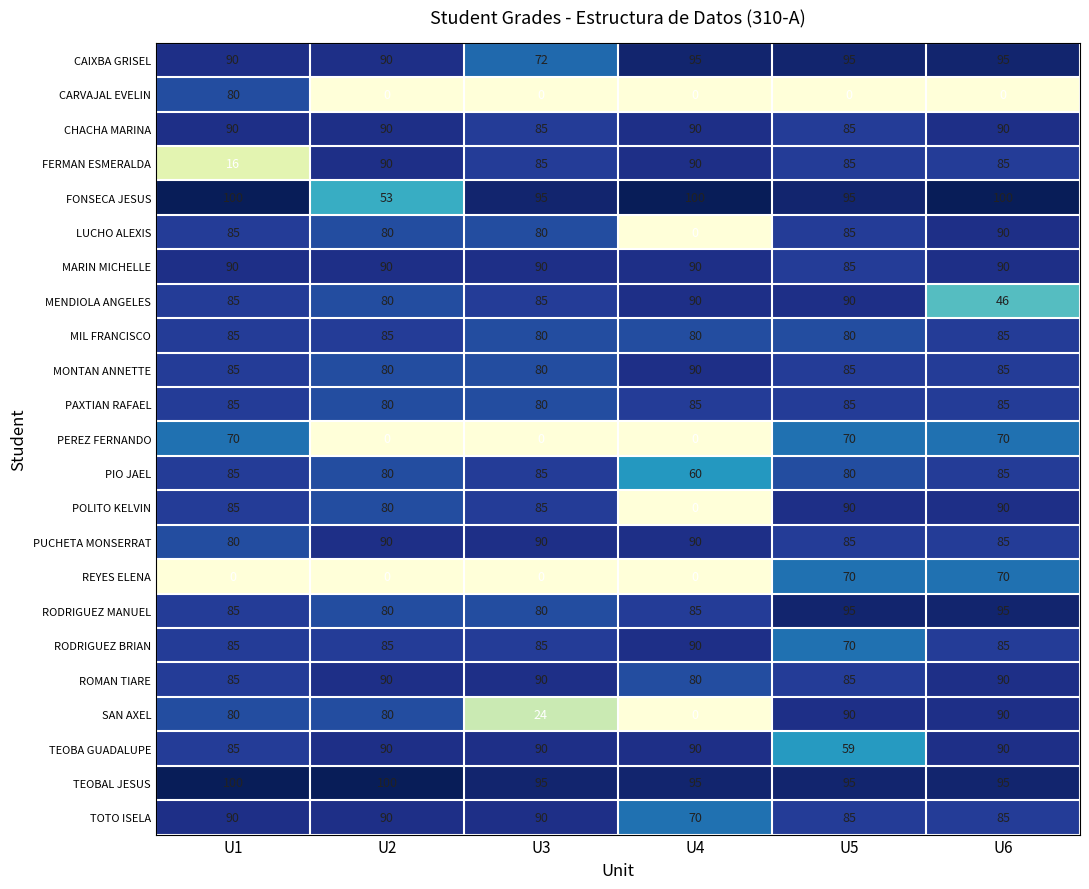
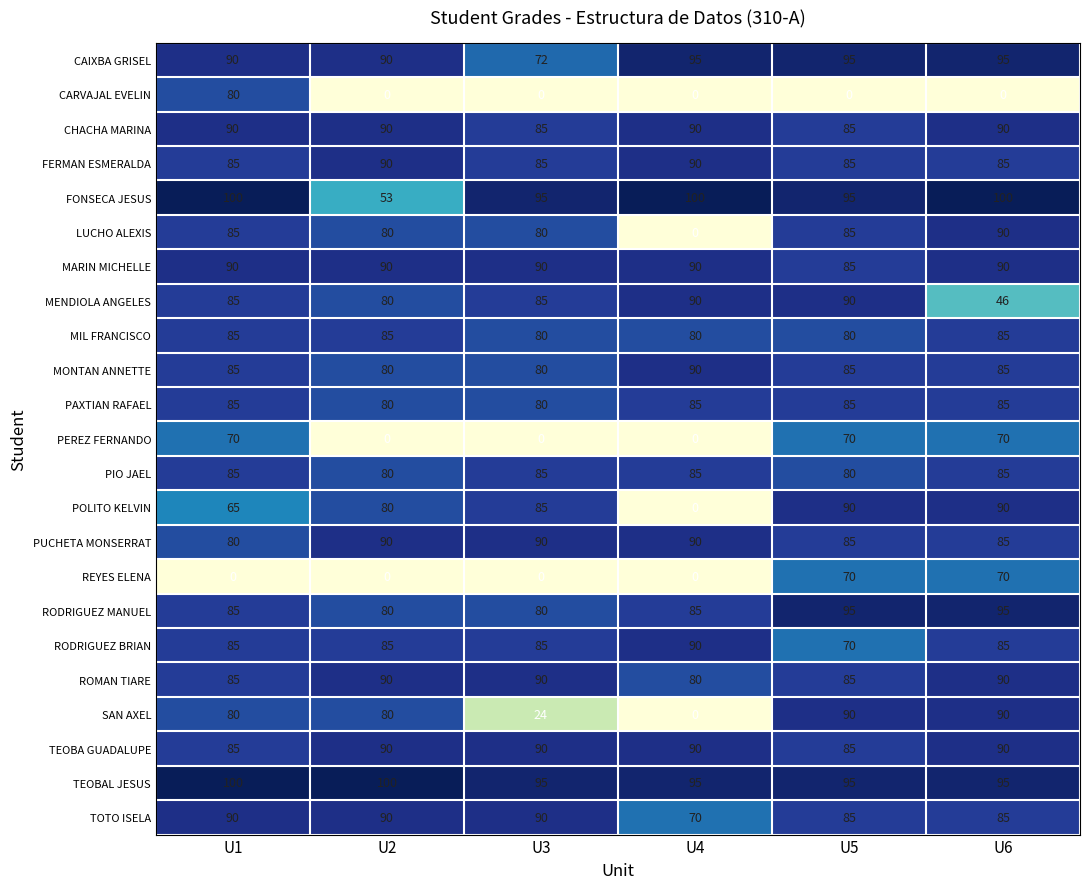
  {
    "CAIXBA GRISEL": {
      "U1": 90,
      "U2": 90,
      "U3": 72,
      "U4": 95,
      "U5": 95,
      "U6": 95
    },
    "CARVAJAL EVELIN": {
      "U1": 80
    },
    "CHACHA MARINA": {
      "U1": 90,
      "U2": 90,
      "U3": 85,
      "U4": 90,
      "U5": 85,
      "U6": 90
    },
    "FERMAN ESMERALDA": {
-     "U1": 16,
+     "U1": 85,
      "U2": 90,
      "U3": 85,
      "U4": 90,
      "U5": 85,
      "U6": 85
    },
    "FONSECA JESUS": {
      "U1": 100,
      "U2": 53,
      "U3": 95,
      "U4": 100,
      "U5": 95,
      "U6": 100
    },
    "LUCHO ALEXIS": {
      "U1": 85,
      "U2": 80,
      "U3": 80,
      "U5": 85,
      "U6": 90
    },
    "MARIN MICHELLE": {
      "U1": 90,
      "U2": 90,
      "U3": 90,
      "U4": 90,
      "U5": 85,
      "U6": 90
    },
    "MENDIOLA ANGELES": {
      "U1": 85,
      "U2": 80,
      "U3": 85,
      "U4": 90,
      "U5": 90,
      "U6": 46
    },
    "MIL FRANCISCO": {
      "U1": 85,
      "U2": 85,
      "U3": 80,
      "U4": 80,
      "U5": 80,
      "U6": 85
    },
    "MONTAN ANNETTE": {
      "U1": 85,
      "U2": 80,
      "U3": 80,
      "U4": 90,
      "U5": 85,
      "U6": 85
    },
    "PAXTIAN RAFAEL": {
      "U1": 85,
      "U2": 80,
      "U3": 80,
      "U4": 85,
      "U5": 85,
      "U6": 85
    },
    "PEREZ FERNANDO": {
      "U1": 70,
      "U5": 70,
      "U6": 70
    },
    "PIO JAEL": {
      "U1": 85,
      "U2": 80,
      "U3": 85,
-     "U4": 60,
+     "U4": 85,
      "U5": 80,
      "U6": 85
    },
    "POLITO KELVIN": {
-     "U1": 85,
+     "U1": 65,
      "U2": 80,
      "U3": 85,
      "U5": 90,
      "U6": 90
    },
    "PUCHETA MONSERRAT": {
      "U1": 80,
      "U2": 90,
      "U3": 90,
      "U4": 90,
      "U5": 85,
      "U6": 85
    },
    "REYES ELENA": {
      "U5": 70,
      "U6": 70
    },
    "RODRIGUEZ MANUEL": {
      "U1": 85,
      "U2": 80,
      "U3": 80,
      "U4": 85,
      "U5": 95,
      "U6": 95
    },
    "RODRIGUEZ BRIAN": {
      "U1": 85,
      "U2": 85,
      "U3": 85,
      "U4": 90,
      "U5": 70,
      "U6": 85
    },
    "ROMAN TIARE": {
      "U1": 85,
      "U2": 90,
      "U3": 90,
      "U4": 80,
      "U5": 85,
      "U6": 90
    },
    "SAN AXEL": {
      "U1": 80,
      "U2": 80,
      "U3": 24,
      "U5": 90,
      "U6": 90
    },
    "TEOBA GUADALUPE": {
      "U1": 85,
      "U2": 90,
      "U3": 90,
      "U4": 90,
-     "U5": 59,
+     "U5": 85,
      "U6": 90
    },
    "TEOBAL JESUS": {
      "U1": 100,
      "U2": 100,
      "U3": 95,
      "U4": 95,
      "U5": 95,
      "U6": 95
    },
    "TOTO ISELA": {
      "U1": 90,
      "U2": 90,
      "U3": 90,
      "U4": 70,
      "U5": 85,
      "U6": 85
    }
  }
